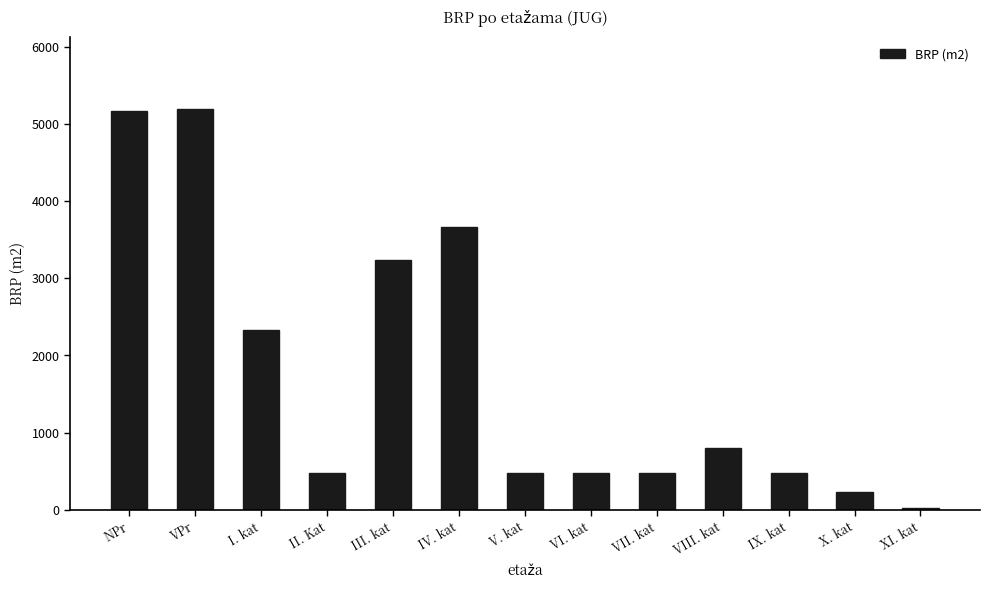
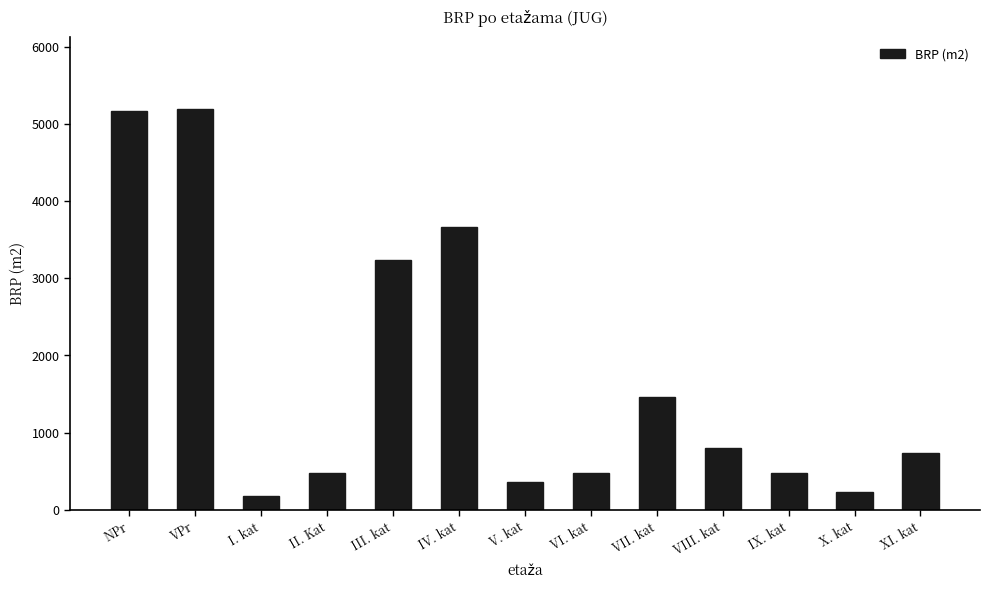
  {
    "NPr": 5200,
    "VPr": 5200,
-   "I. kat": 2300,
+   "I. kat": 200,
    "II. Kat": 500,
    "III. kat": 3200,
    "IV. kat": 3700,
-   "V. kat": 500,
+   "V. kat": 400,
    "VI. kat": 500,
-   "VII. kat": 500,
+   "VII. kat": 1500,
    "VIII. kat": 800,
    "IX. kat": 500,
    "X. kat": 200,
-   "XI. kat": 0
+   "XI. kat": 700
  }
